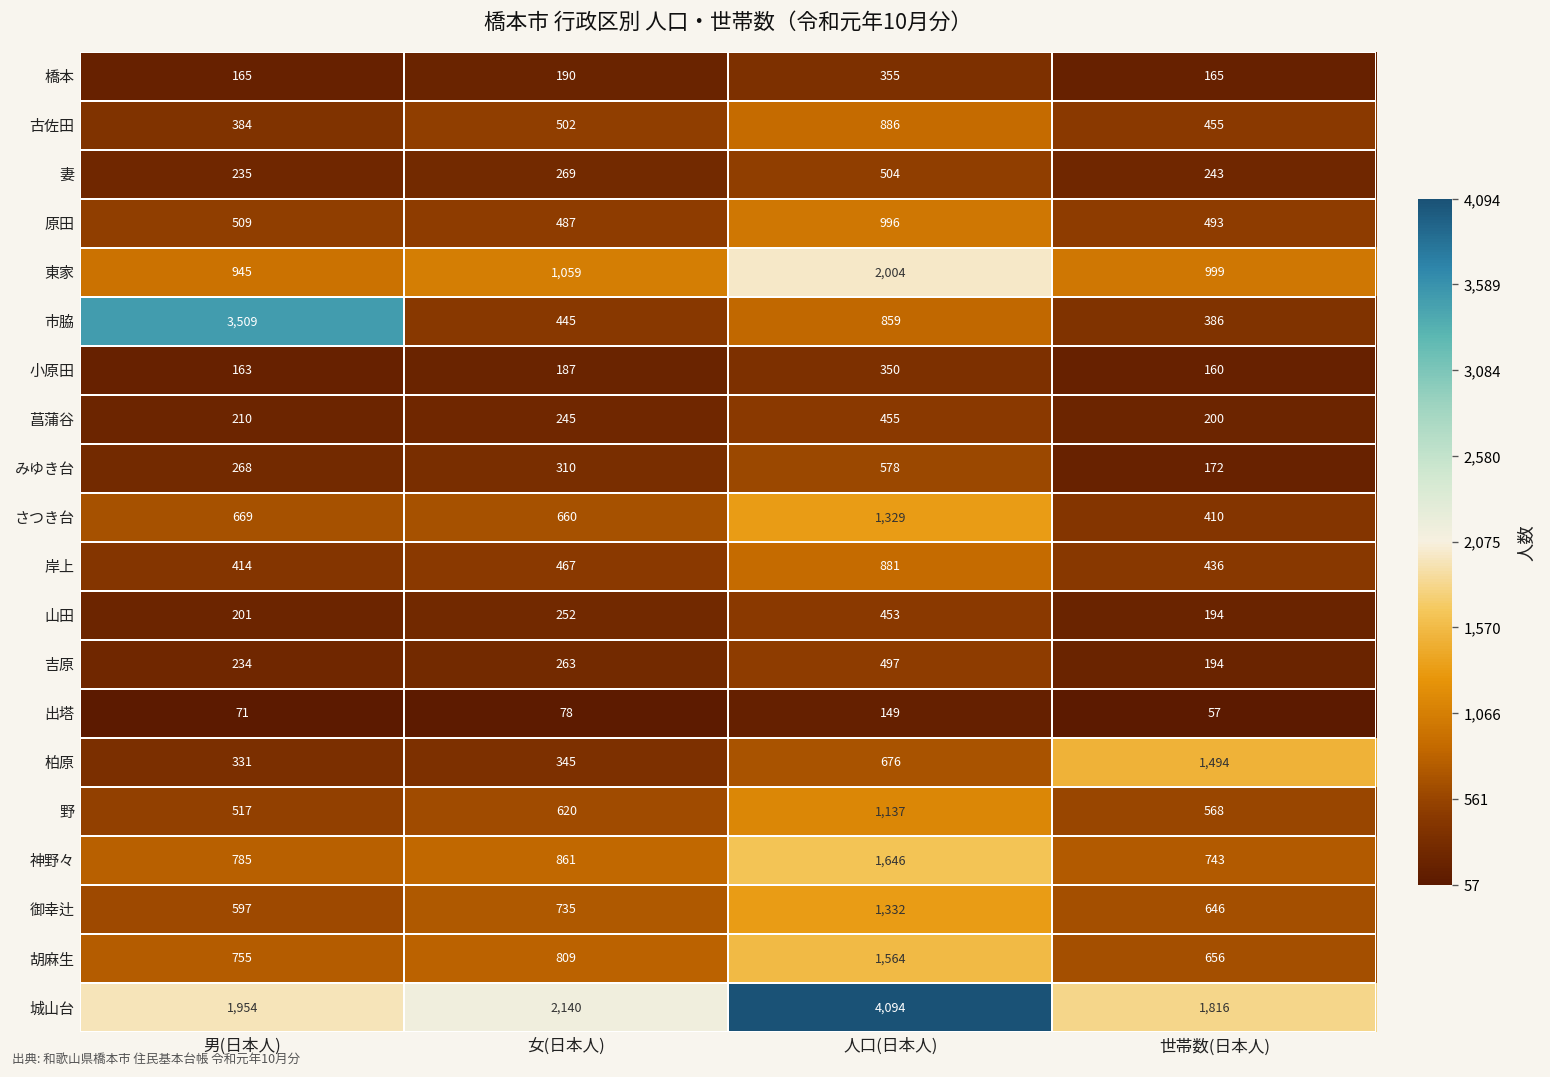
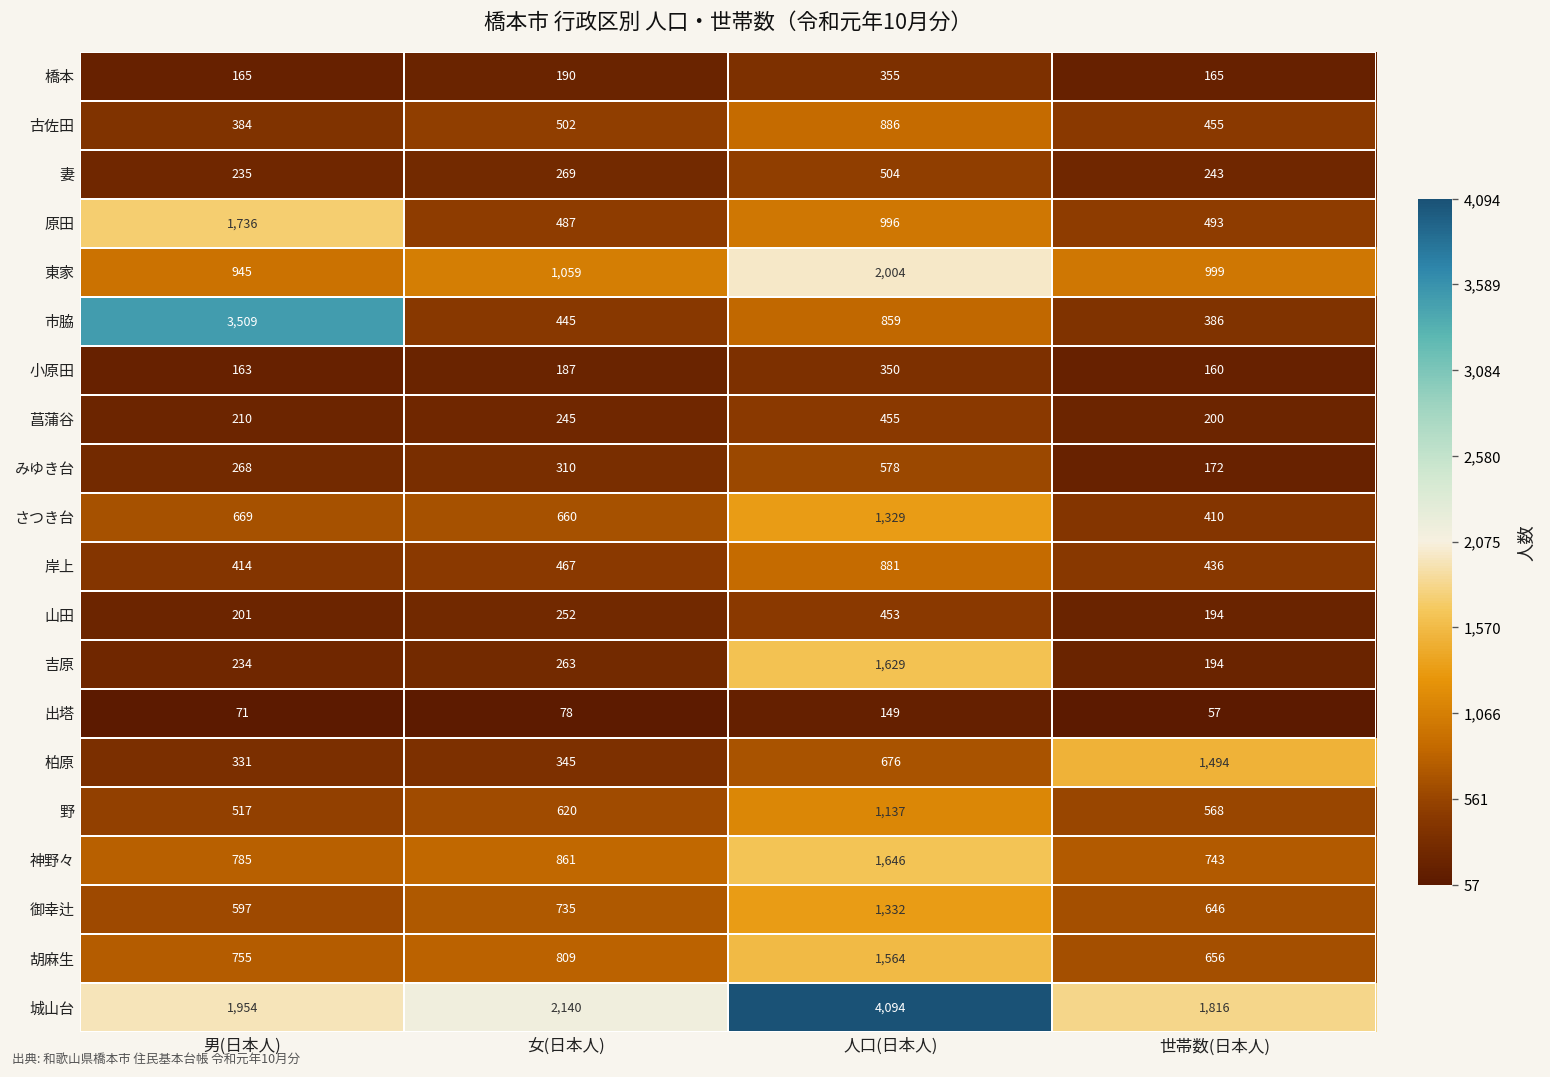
  {
    "橋本": {
      "男(日本人)": "165",
      "女(日本人)": "190",
      "人口(日本人)": "355",
      "世帯数(日本人)": "165"
    },
    "古佐田": {
      "男(日本人)": "384",
      "女(日本人)": "502",
      "人口(日本人)": "886",
      "世帯数(日本人)": "455"
    },
    "妻": {
      "男(日本人)": "235",
      "女(日本人)": "269",
      "人口(日本人)": "504",
      "世帯数(日本人)": "243"
    },
    "原田": {
-     "男(日本人)": "509",
+     "男(日本人)": "1,736",
      "女(日本人)": "487",
      "人口(日本人)": "996",
      "世帯数(日本人)": "493"
    },
    "東家": {
      "男(日本人)": "945",
      "女(日本人)": "1,059",
      "人口(日本人)": "2,004",
      "世帯数(日本人)": "999"
    },
    "市脇": {
      "男(日本人)": "3,509",
      "女(日本人)": "445",
      "人口(日本人)": "859",
      "世帯数(日本人)": "386"
    },
    "小原田": {
      "男(日本人)": "163",
      "女(日本人)": "187",
      "人口(日本人)": "350",
      "世帯数(日本人)": "160"
    },
    "菖蒲谷": {
      "男(日本人)": "210",
      "女(日本人)": "245",
      "人口(日本人)": "455",
      "世帯数(日本人)": "200"
    },
    "みゆき台": {
      "男(日本人)": "268",
      "女(日本人)": "310",
      "人口(日本人)": "578",
      "世帯数(日本人)": "172"
    },
    "さつき台": {
      "男(日本人)": "669",
      "女(日本人)": "660",
      "人口(日本人)": "1,329",
      "世帯数(日本人)": "410"
    },
    "岸上": {
      "男(日本人)": "414",
      "女(日本人)": "467",
      "人口(日本人)": "881",
      "世帯数(日本人)": "436"
    },
    "山田": {
      "男(日本人)": "201",
      "女(日本人)": "252",
      "人口(日本人)": "453",
      "世帯数(日本人)": "194"
    },
    "吉原": {
      "男(日本人)": "234",
      "女(日本人)": "263",
-     "人口(日本人)": "497",
+     "人口(日本人)": "1,629",
      "世帯数(日本人)": "194"
    },
    "出塔": {
      "男(日本人)": "71",
      "女(日本人)": "78",
      "人口(日本人)": "149",
      "世帯数(日本人)": "57"
    },
    "柏原": {
      "男(日本人)": "331",
      "女(日本人)": "345",
      "人口(日本人)": "676",
      "世帯数(日本人)": "1,494"
    },
    "野": {
      "男(日本人)": "517",
      "女(日本人)": "620",
      "人口(日本人)": "1,137",
      "世帯数(日本人)": "568"
    },
    "神野々": {
      "男(日本人)": "785",
      "女(日本人)": "861",
      "人口(日本人)": "1,646",
      "世帯数(日本人)": "743"
    },
    "御幸辻": {
      "男(日本人)": "597",
      "女(日本人)": "735",
      "人口(日本人)": "1,332",
      "世帯数(日本人)": "646"
    },
    "胡麻生": {
      "男(日本人)": "755",
      "女(日本人)": "809",
      "人口(日本人)": "1,564",
      "世帯数(日本人)": "656"
    },
    "城山台": {
      "男(日本人)": "1,954",
      "女(日本人)": "2,140",
      "人口(日本人)": "4,094",
      "世帯数(日本人)": "1,816"
    }
  }
